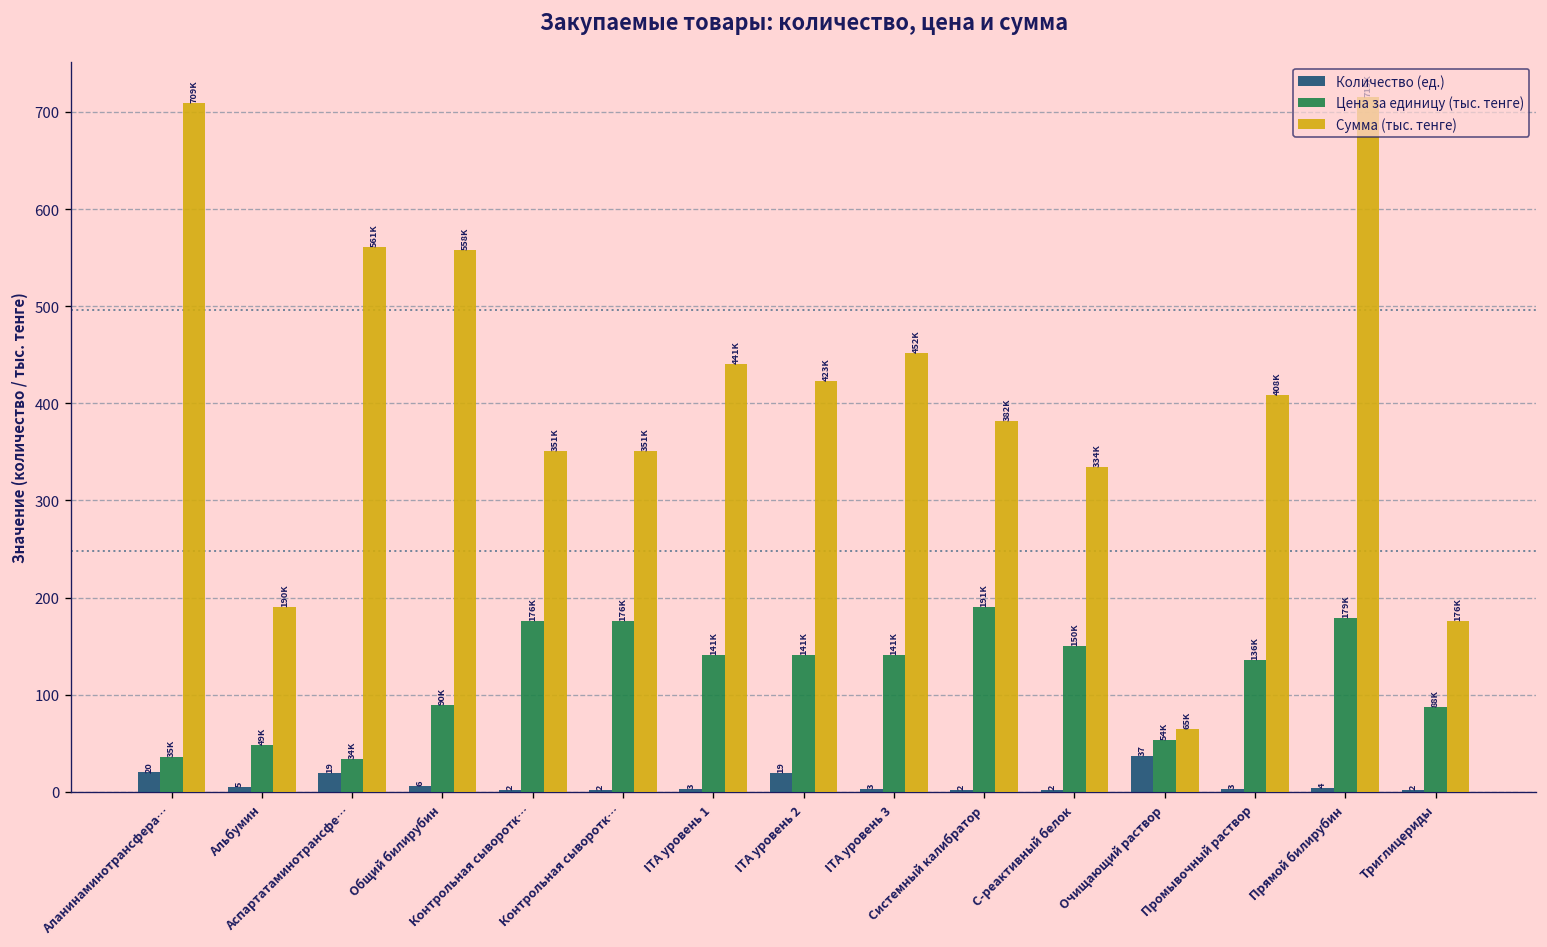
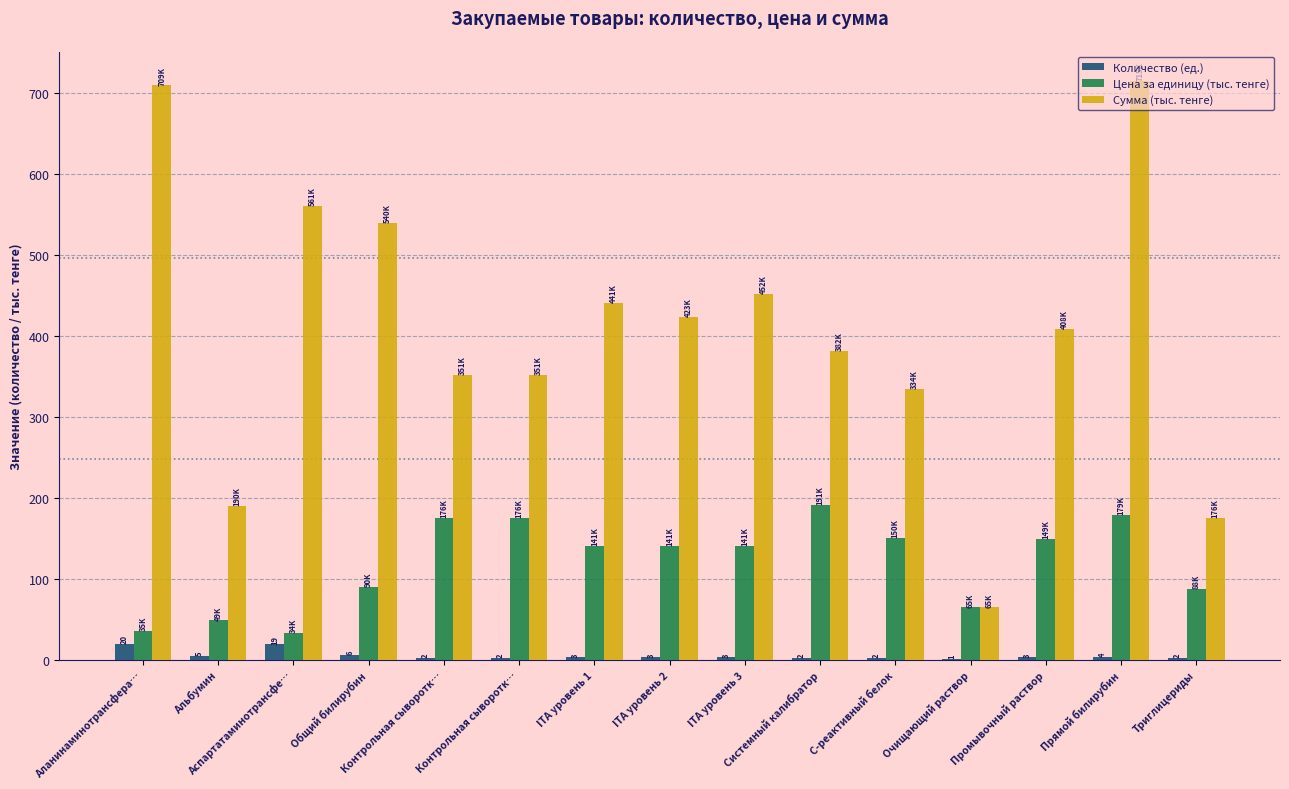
  {
    "Количество (ед.)": {
      "Аланинаминотрансфера…": "20",
      "Альбумин": "5",
      "Аспартатаминотрансфе…": "19",
      "Общий билирубин": "6",
      "ITA уровень 1": "3",
-     "ITA уровень 2": "19",
+     "ITA уровень 2": "3",
      "ITA уровень 3": "3",
      "Системный калибратор": "2",
      "С-реактивный белок": "2",
-     "Очищающий раствор": "37",
+     "Очищающий раствор": "1",
      "Промывочный раствор": "3",
      "Прямой билирубин": "4",
      "Триглицериды": "2"
    },
    "Цена за единицу (тыс. тенге)": {
      "Аланинаминотрансфера…": "35K",
      "Альбумин": "49K",
      "Аспартатаминотрансфе…": "34K",
      "Общий билирубин": "90K",
      "ITA уровень 1": "141K",
      "ITA уровень 2": "141K",
      "ITA уровень 3": "141K",
      "Системный калибратор": "191K",
      "С-реактивный белок": "150K",
-     "Очищающий раствор": "54K",
-     "Промывочный раствор": "136K",
+     "Очищающий раствор": "65K",
+     "Промывочный раствор": "149K",
      "Прямой билирубин": "179K",
      "Триглицериды": "88K"
    },
    "Сумма (тыс. тенге)": {
      "Аланинаминотрансфера…": "709K",
      "Альбумин": "190K",
      "Аспартатаминотрансфе…": "561K",
-     "Общий билирубин": "558K",
+     "Общий билирубин": "540K",
      "ITA уровень 1": "441K",
      "ITA уровень 2": "423K",
      "ITA уровень 3": "452K",
      "Системный калибратор": "382K",
      "С-реактивный белок": "334K",
      "Очищающий раствор": "65K",
      "Промывочный раствор": "408K",
      "Триглицериды": "176K"
    }
  }
